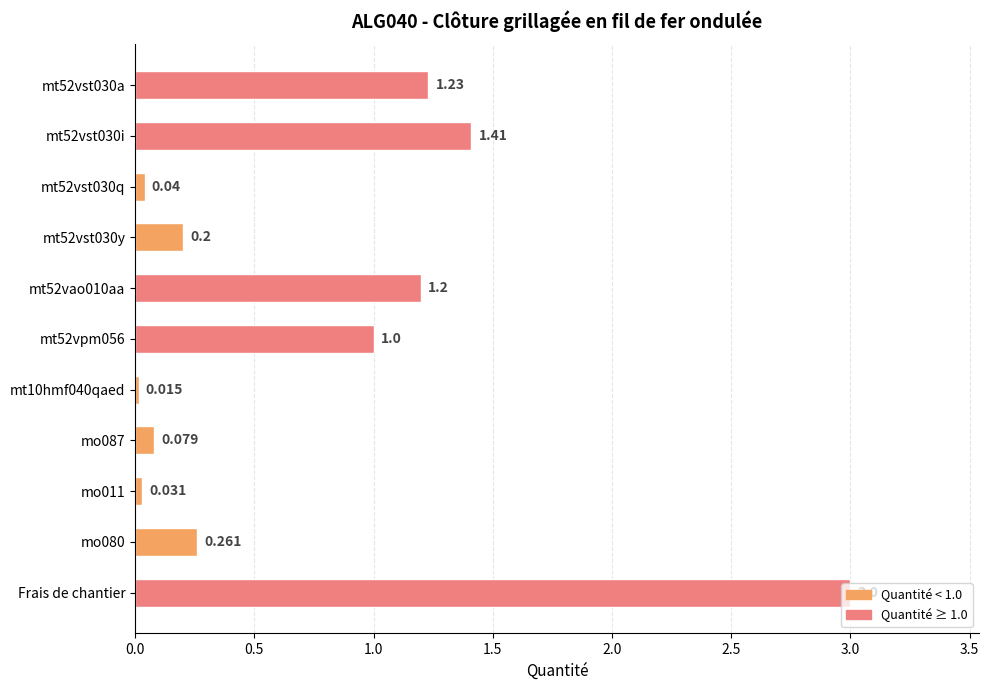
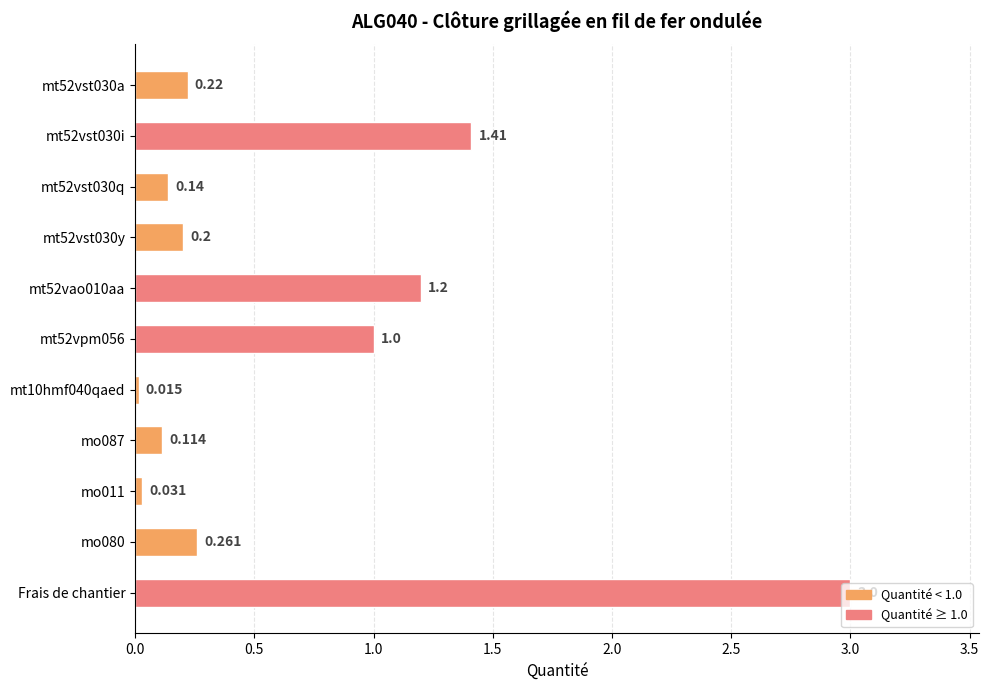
  {
-   "mt52vst030a": 1.23,
+   "mt52vst030a": 0.22,
    "mt52vst030i": 1.41,
-   "mt52vst030q": 0.04,
+   "mt52vst030q": 0.14,
    "mt52vst030y": 0.2,
    "mt52vao010aa": 1.2,
    "mt52vpm056": 1.0,
    "mt10hmf040qaed": 0.015,
-   "mo087": 0.079,
+   "mo087": 0.114,
    "mo011": 0.031,
    "mo080": 0.261
  }
